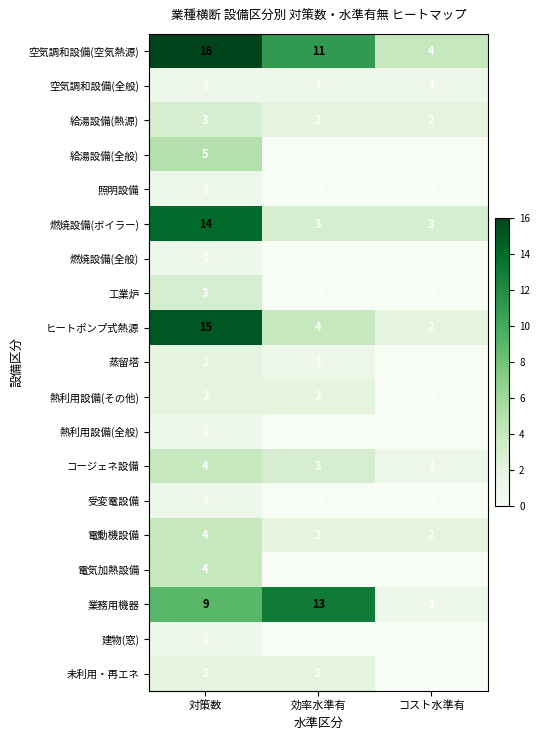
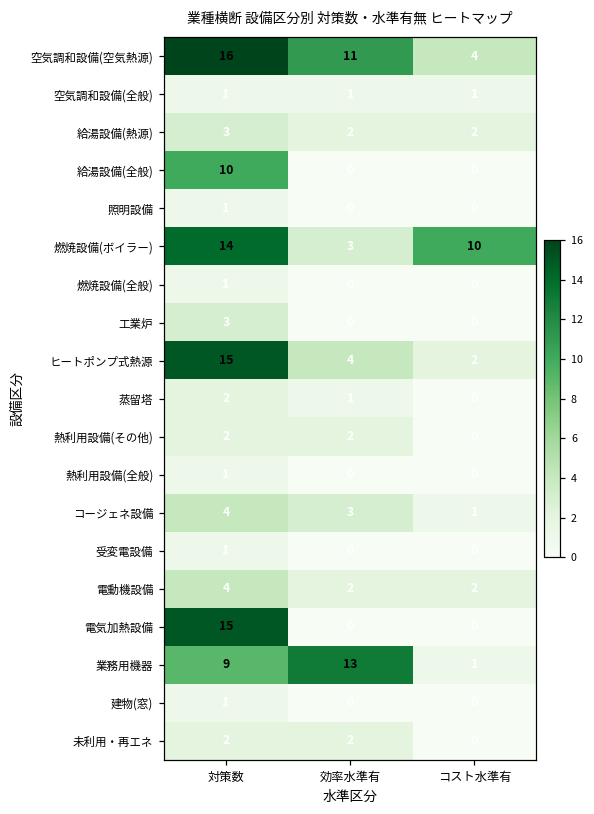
  {
    "空気調和設備(空気熱源)": {
      "対策数": 16,
      "効率水準有": 11,
      "コスト水準有": 4
    },
    "給湯設備(熱源)": {
      "対策数": 3
    },
    "給湯設備(全般)": {
-     "対策数": 5
+     "対策数": 10
    },
    "燃焼設備(ボイラー)": {
      "対策数": 14,
      "効率水準有": 3,
-     "コスト水準有": 3
+     "コスト水準有": 10
    },
    "工業炉": {
      "対策数": 3
    },
    "ヒートポンプ式熱源": {
      "対策数": 15,
      "効率水準有": 4
    },
    "コージェネ設備": {
      "対策数": 4,
      "効率水準有": 3
    },
    "電動機設備": {
      "対策数": 4
    },
    "電気加熱設備": {
-     "対策数": 4
+     "対策数": 15
    },
    "業務用機器": {
      "対策数": 9,
      "効率水準有": 13
    }
  }
